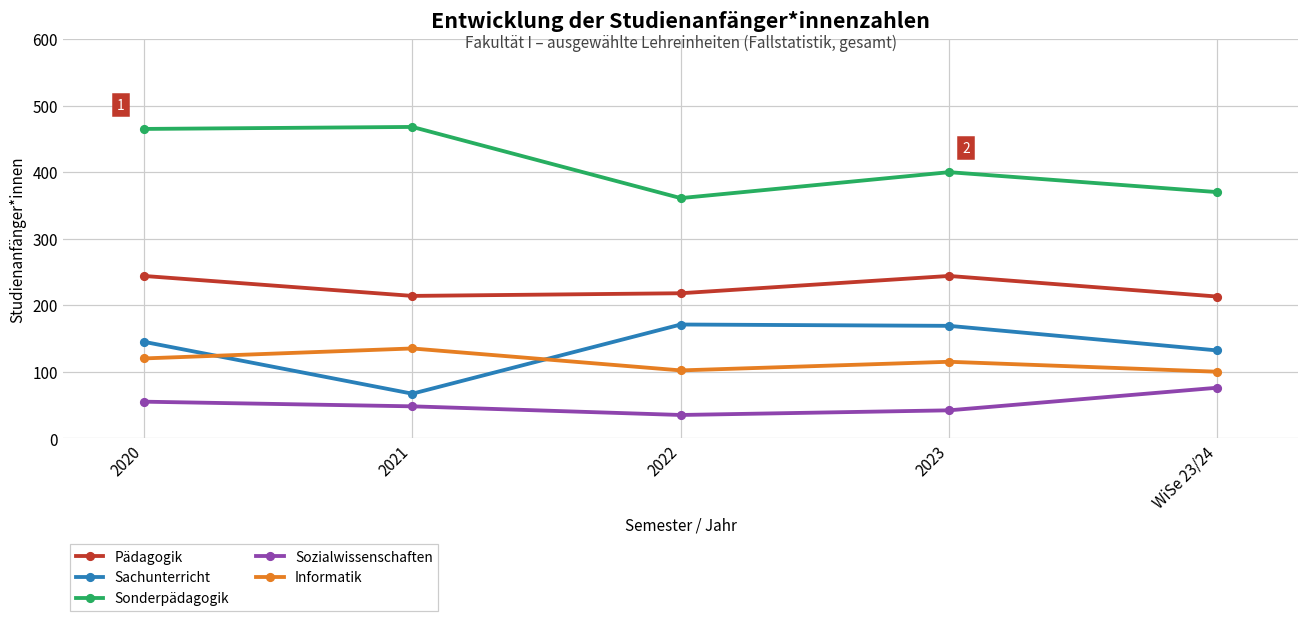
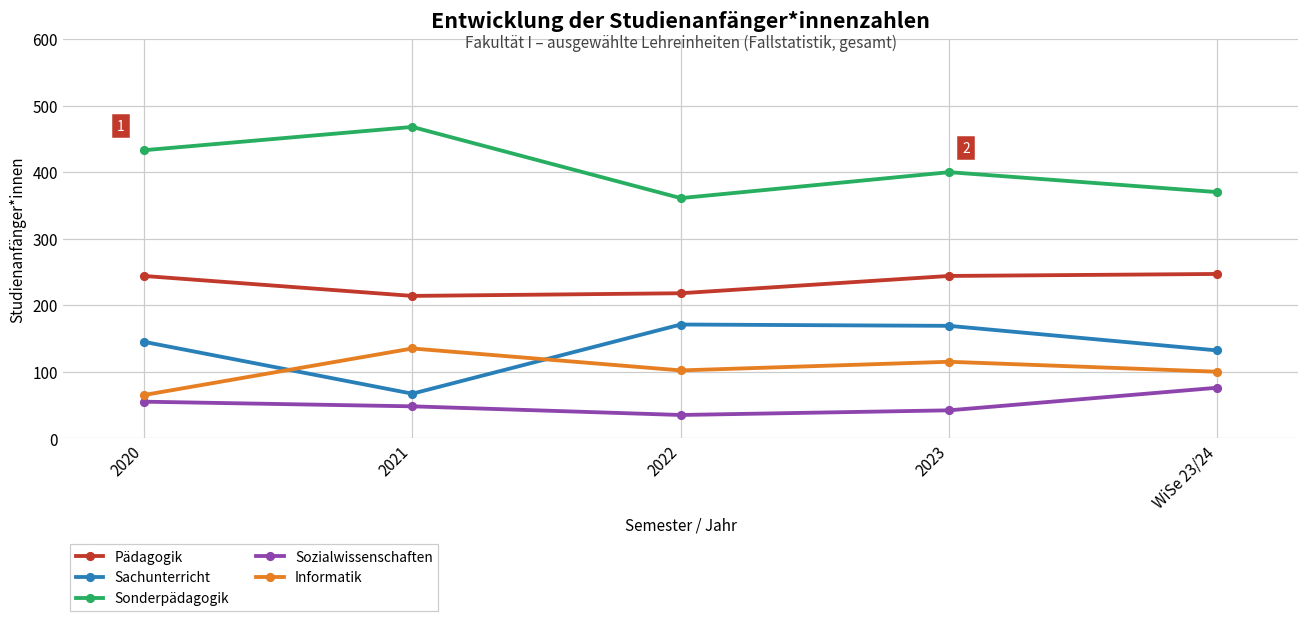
  {
    "Pädagogik": {
      "2020": 240,
      "2021": 210,
      "2022": 220,
      "2023": 240,
-     "WiSe 23/24": 210
+     "WiSe 23/24": 250
    },
    "Sachunterricht": {
      "2020": 150,
      "2021": 70,
      "2022": 170,
      "2023": 170,
      "WiSe 23/24": 130
    },
    "Sonderpädagogik": {
-     "2020": 470,
+     "2020": 430,
      "2021": 470,
      "2022": 360,
      "WiSe 23/24": 370
    },
    "Sozialwissenschaften": {
      "2020": 60,
      "2021": 50,
      "2022": 40,
      "2023": 40,
      "WiSe 23/24": 80
    },
    "Informatik": {
-     "2020": 120,
+     "2020": 70,
      "2021": 140,
      "2022": 100,
      "2023": 120,
      "WiSe 23/24": 100
    }
  }
